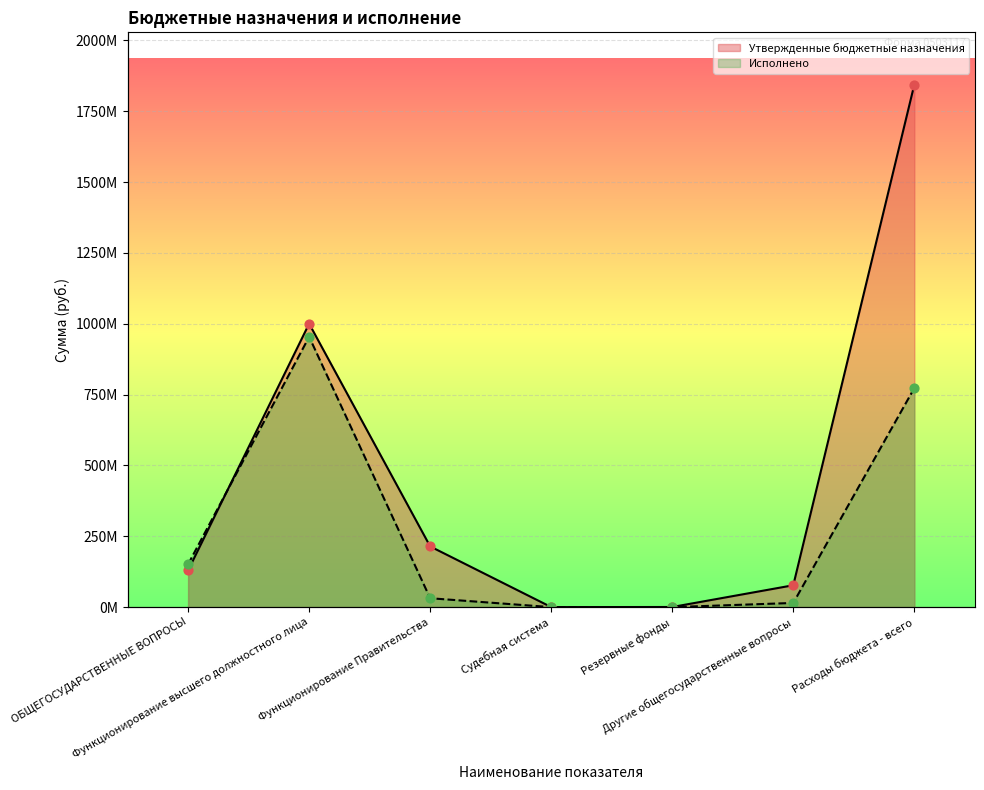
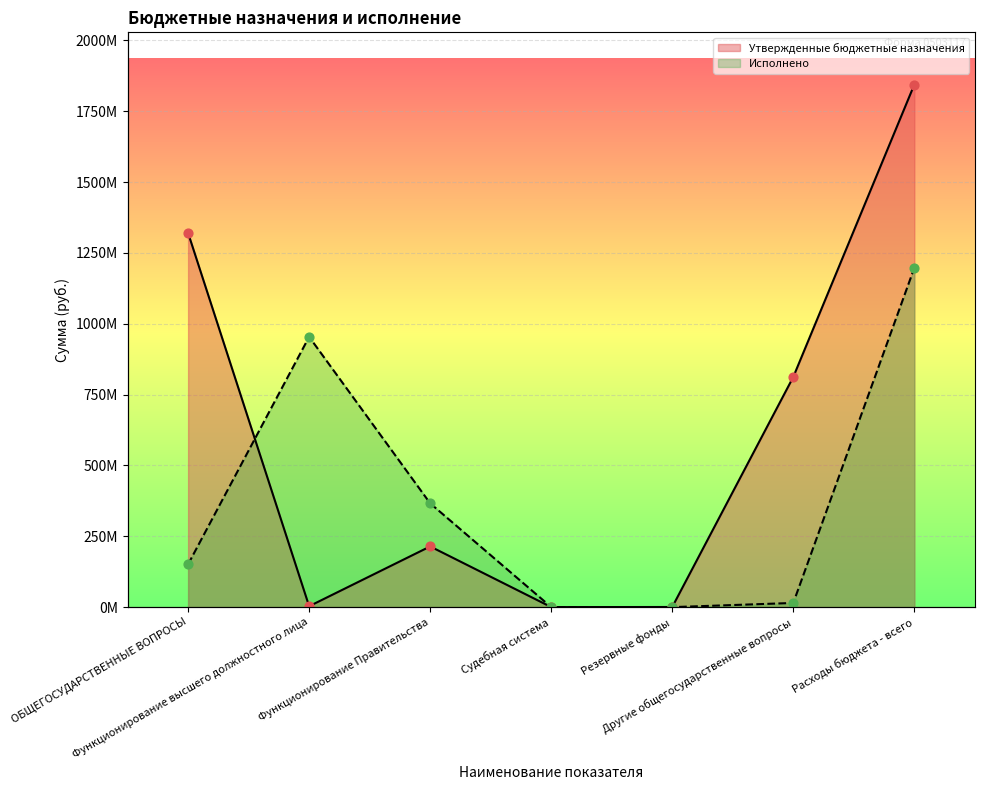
  {
    "Утвержденные бюджетные назначения": {
-     "ОБЩЕГОСУДАРСТВЕННЫЕ ВОПРОСЫ": 130000000,
-     "Функционирование высшего должностного лица": 1000000000,
+     "ОБЩЕГОСУДАРСТВЕННЫЕ ВОПРОСЫ": 1320000000,
+     "Функционирование высшего должностного лица": 0,
      "Функционирование Правительства": 210000000,
-     "Другие общегосударственные вопросы": 80000000,
+     "Другие общегосударственные вопросы": 810000000,
      "Расходы бюджета - всего": 1840000000
    },
    "Исполнено": {
      "ОБЩЕГОСУДАРСТВЕННЫЕ ВОПРОСЫ": 150000000,
      "Функционирование высшего должностного лица": 950000000,
-     "Функционирование Правительства": 30000000,
+     "Функционирование Правительства": 370000000,
      "Другие общегосударственные вопросы": 10000000,
-     "Расходы бюджета - всего": 770000000
+     "Расходы бюджета - всего": 1200000000
    }
  }
